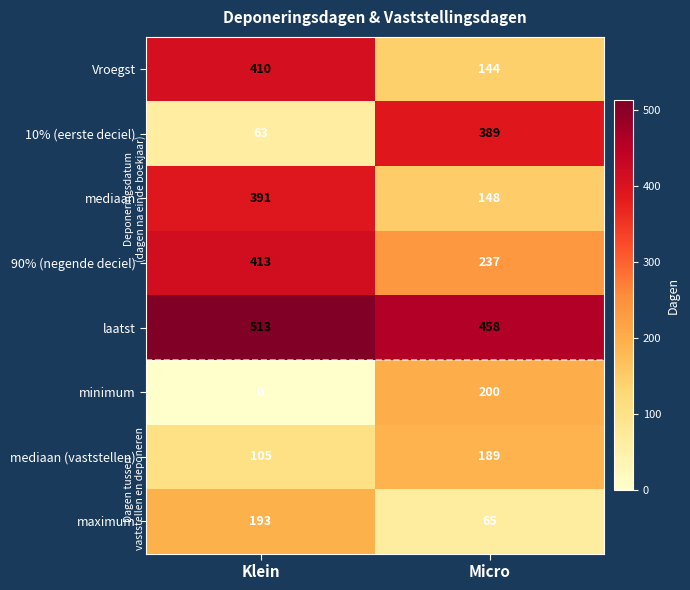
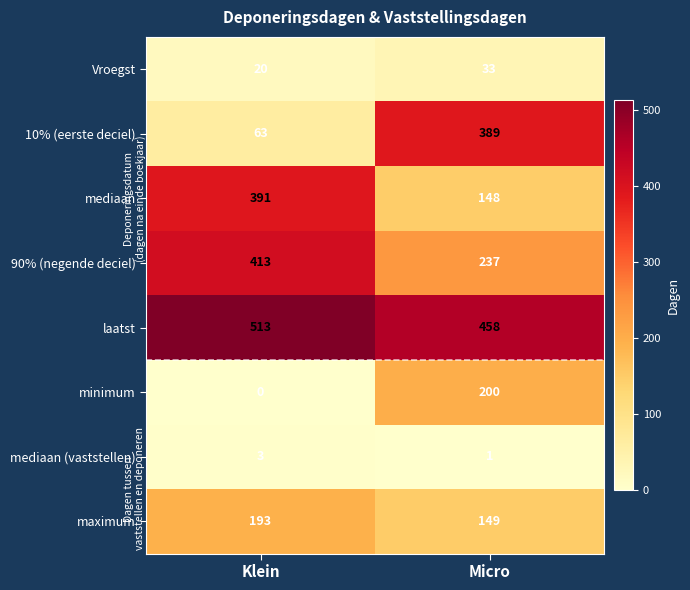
  {
    "Vroegst": {
-     "Klein": 410,
-     "Micro": 144
+     "Klein": 20,
+     "Micro": 33
    },
    "10% (eerste deciel)": {
      "Klein": 63,
      "Micro": 389
    },
    "mediaan": {
      "Klein": 391,
      "Micro": 148
    },
    "90% (negende deciel)": {
      "Klein": 413,
      "Micro": 237
    },
    "laatst": {
      "Klein": 513,
      "Micro": 458
    },
    "minimum": {
      "Klein": 0,
      "Micro": 200
    },
    "mediaan (vaststellen)": {
-     "Klein": 105,
-     "Micro": 189
+     "Klein": 3,
+     "Micro": 1
    },
    "maximum": {
      "Klein": 193,
-     "Micro": 65
+     "Micro": 149
    }
  }
